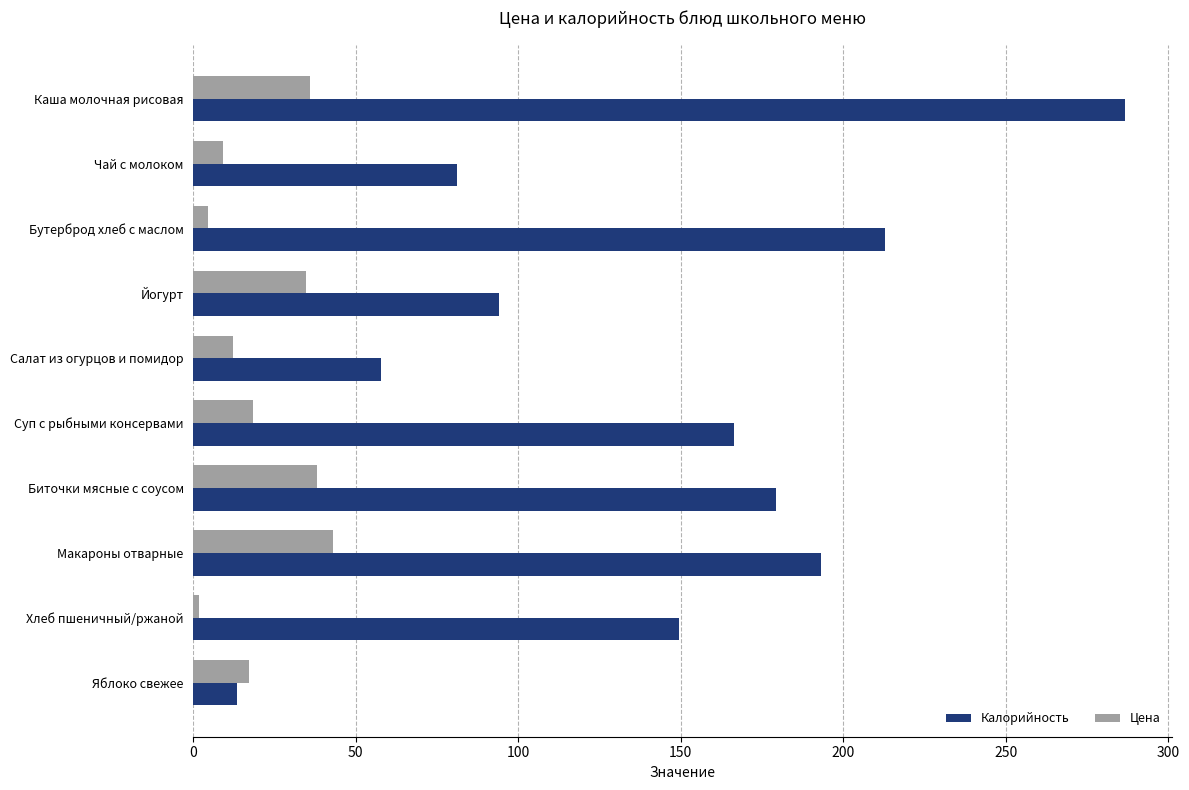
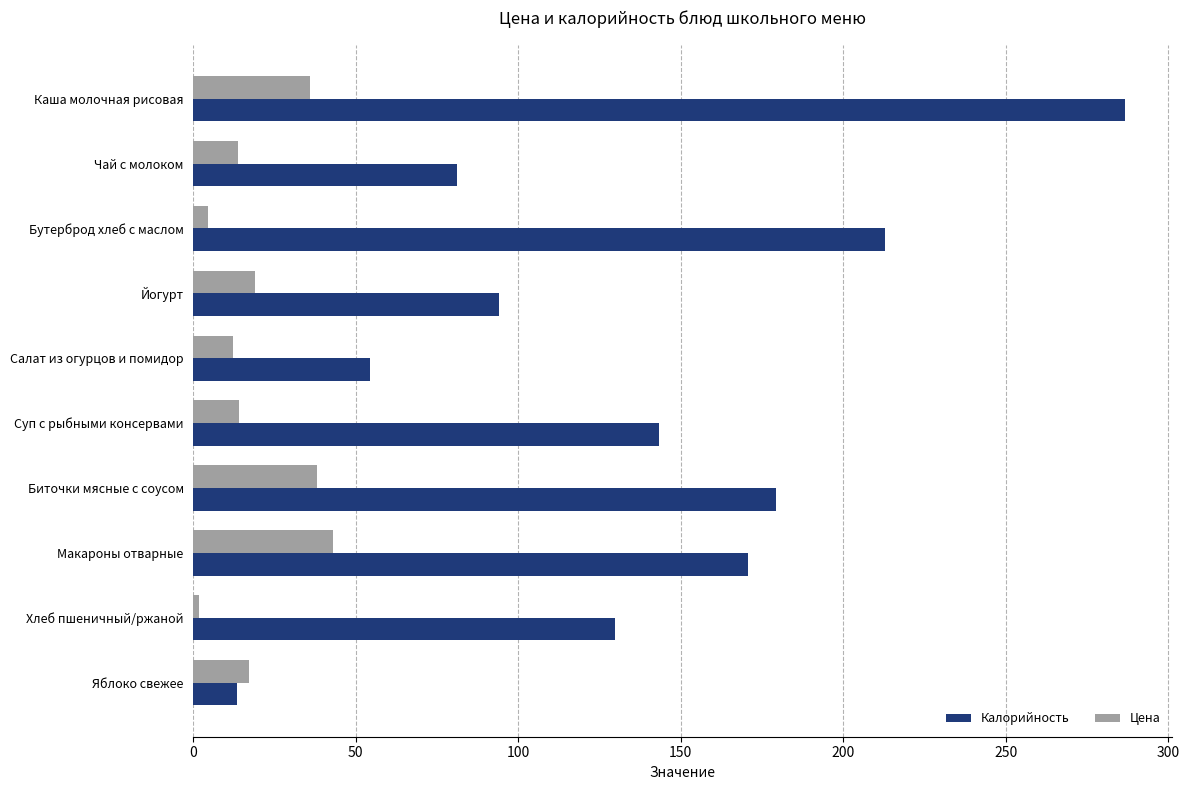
  {
    "Калорийность": {
      "Каша молочная рисовая": 287,
      "Чай с молоком": 81,
      "Бутерброд хлеб с маслом": 213,
      "Йогурт": 94,
-     "Салат из огурцов и помидор": 58,
-     "Суп с рыбными консервами": 166,
+     "Салат из огурцов и помидор": 55,
+     "Суп с рыбными консервами": 143,
      "Биточки мясные с соусом": 179,
-     "Макароны отварные": 193,
-     "Хлеб пшеничный/ржаной": 149,
+     "Макароны отварные": 171,
+     "Хлеб пшеничный/ржаной": 130,
      "Яблоко свежее": 13
    },
    "Цена": {
      "Каша молочная рисовая": 36,
-     "Чай с молоком": 9,
+     "Чай с молоком": 14,
      "Бутерброд хлеб с маслом": 5,
-     "Йогурт": 35,
+     "Йогурт": 19,
      "Салат из огурцов и помидор": 12,
-     "Суп с рыбными консервами": 19,
+     "Суп с рыбными консервами": 14,
      "Биточки мясные с соусом": 38,
      "Макароны отварные": 43,
      "Хлеб пшеничный/ржаной": 2,
      "Яблоко свежее": 17
    }
  }
